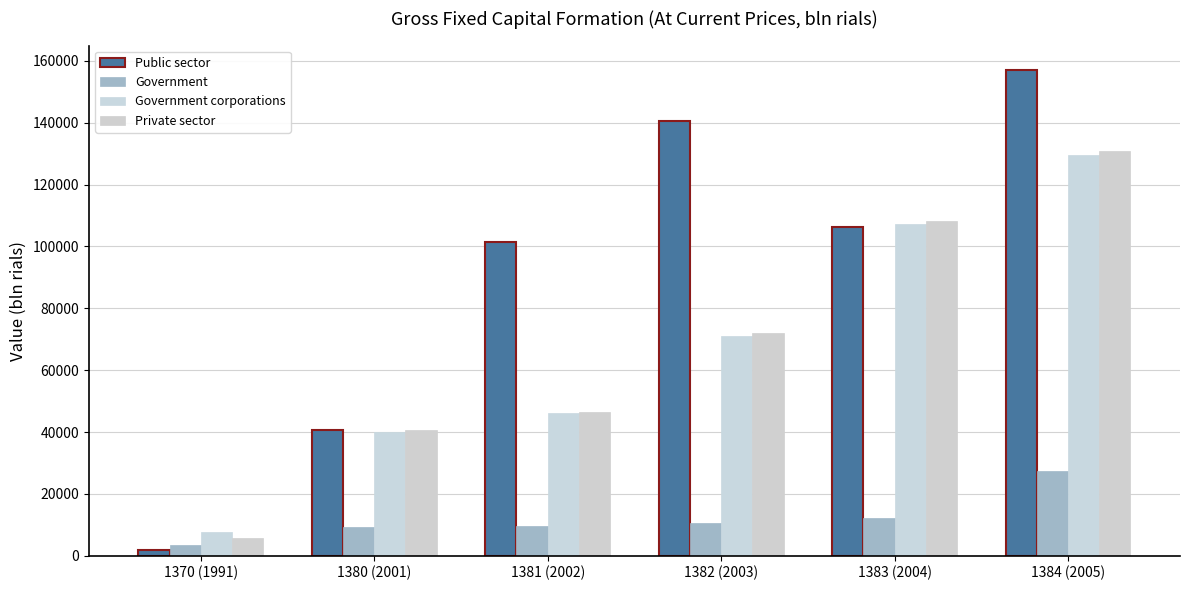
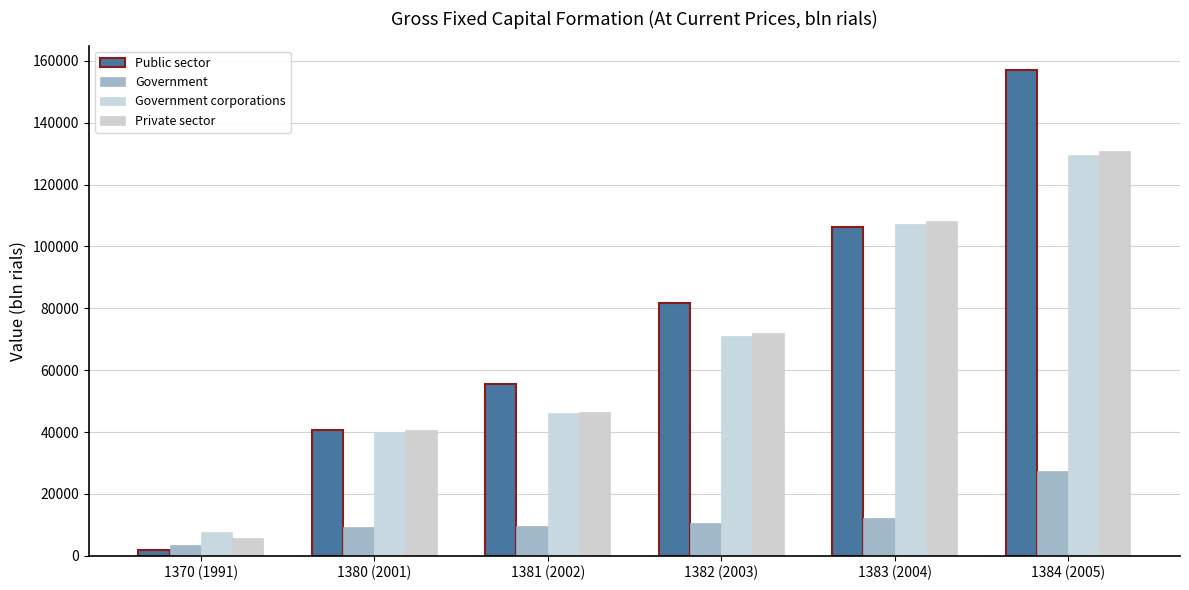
  {
    "Public sector": {
      "1370 (1991)": 2000,
      "1380 (2001)": 41000,
-     "1381 (2002)": 101000,
-     "1382 (2003)": 141000,
+     "1381 (2002)": 56000,
+     "1382 (2003)": 82000,
      "1383 (2004)": 106000,
      "1384 (2005)": 157000
    }
  }
